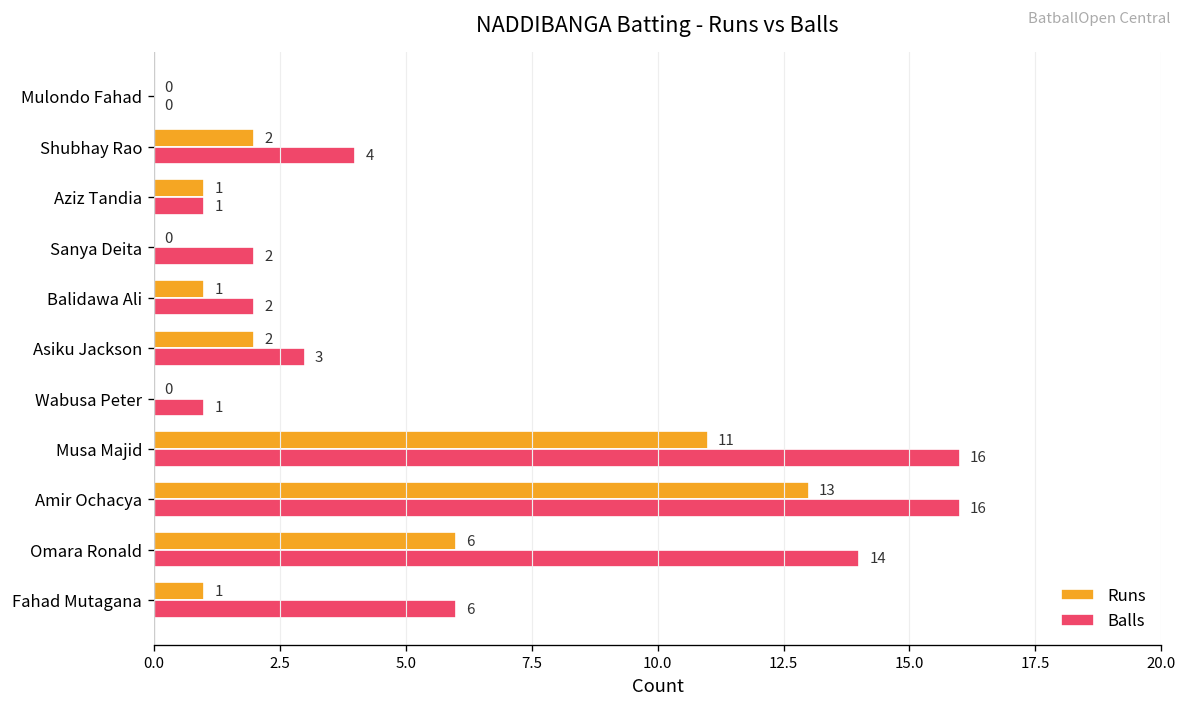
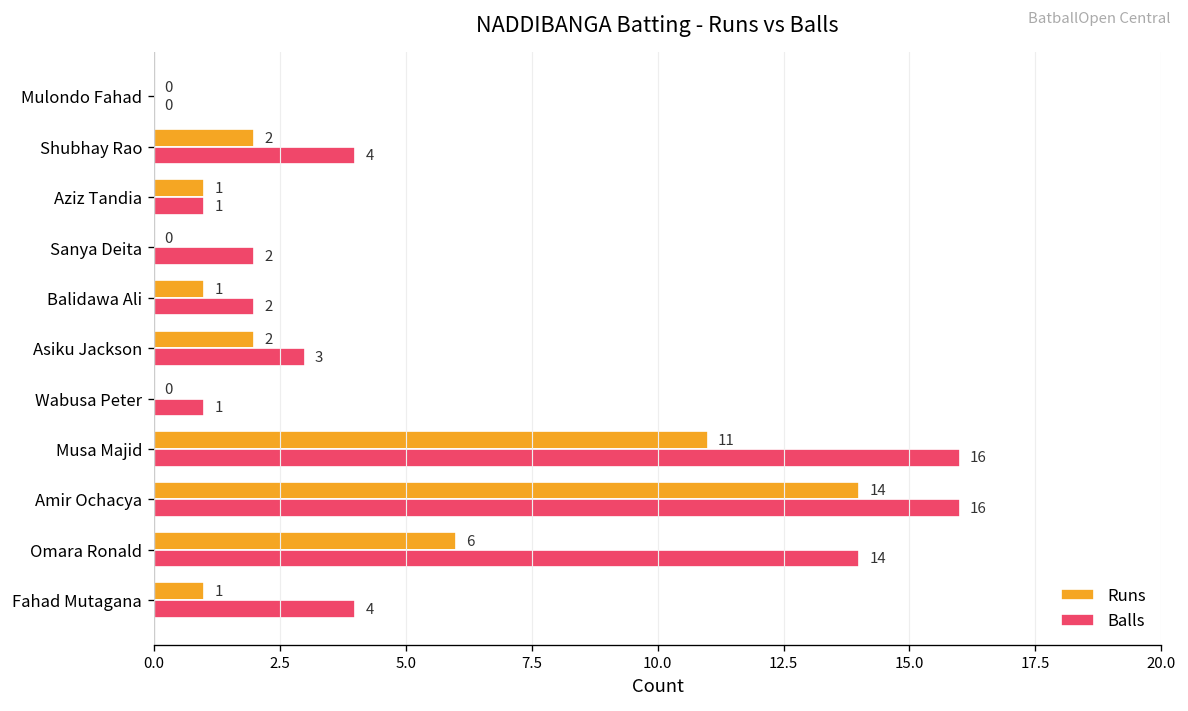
  {
    "Runs": {
      "Mulondo Fahad": 0,
      "Shubhay Rao": 2,
      "Aziz Tandia": 1,
      "Sanya Deita": 0,
      "Balidawa Ali": 1,
      "Asiku Jackson": 2,
      "Wabusa Peter": 0,
      "Musa Majid": 11,
-     "Amir Ochacya": 13,
+     "Amir Ochacya": 14,
      "Omara Ronald": 6,
      "Fahad Mutagana": 1
    },
    "Balls": {
      "Mulondo Fahad": 0,
      "Shubhay Rao": 4,
      "Aziz Tandia": 1,
      "Sanya Deita": 2,
      "Balidawa Ali": 2,
      "Asiku Jackson": 3,
      "Wabusa Peter": 1,
      "Musa Majid": 16,
      "Amir Ochacya": 16,
      "Omara Ronald": 14,
-     "Fahad Mutagana": 6
+     "Fahad Mutagana": 4
    }
  }
